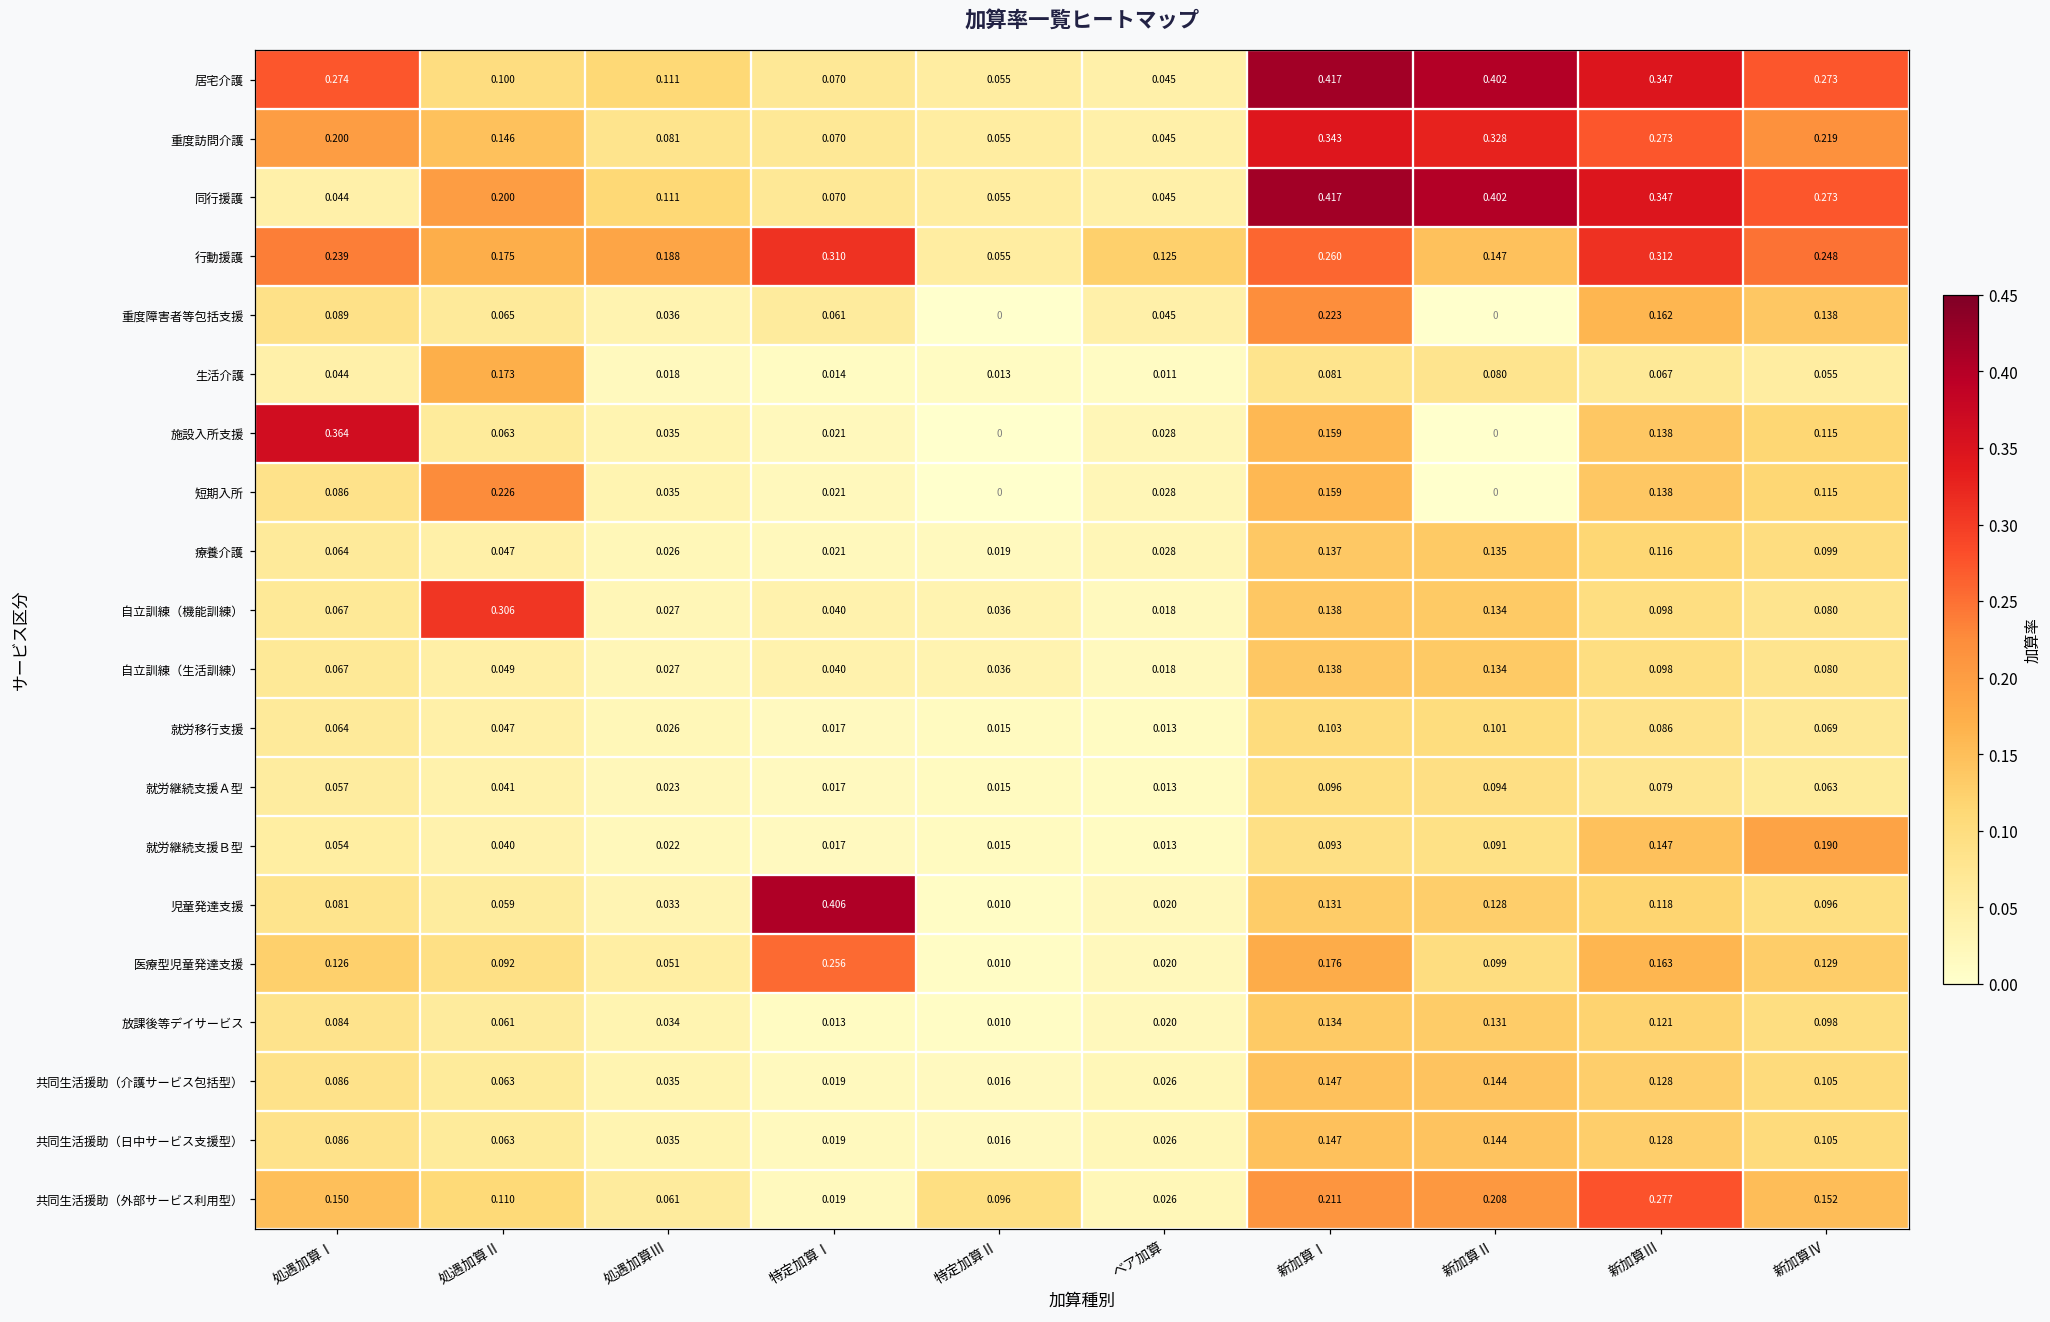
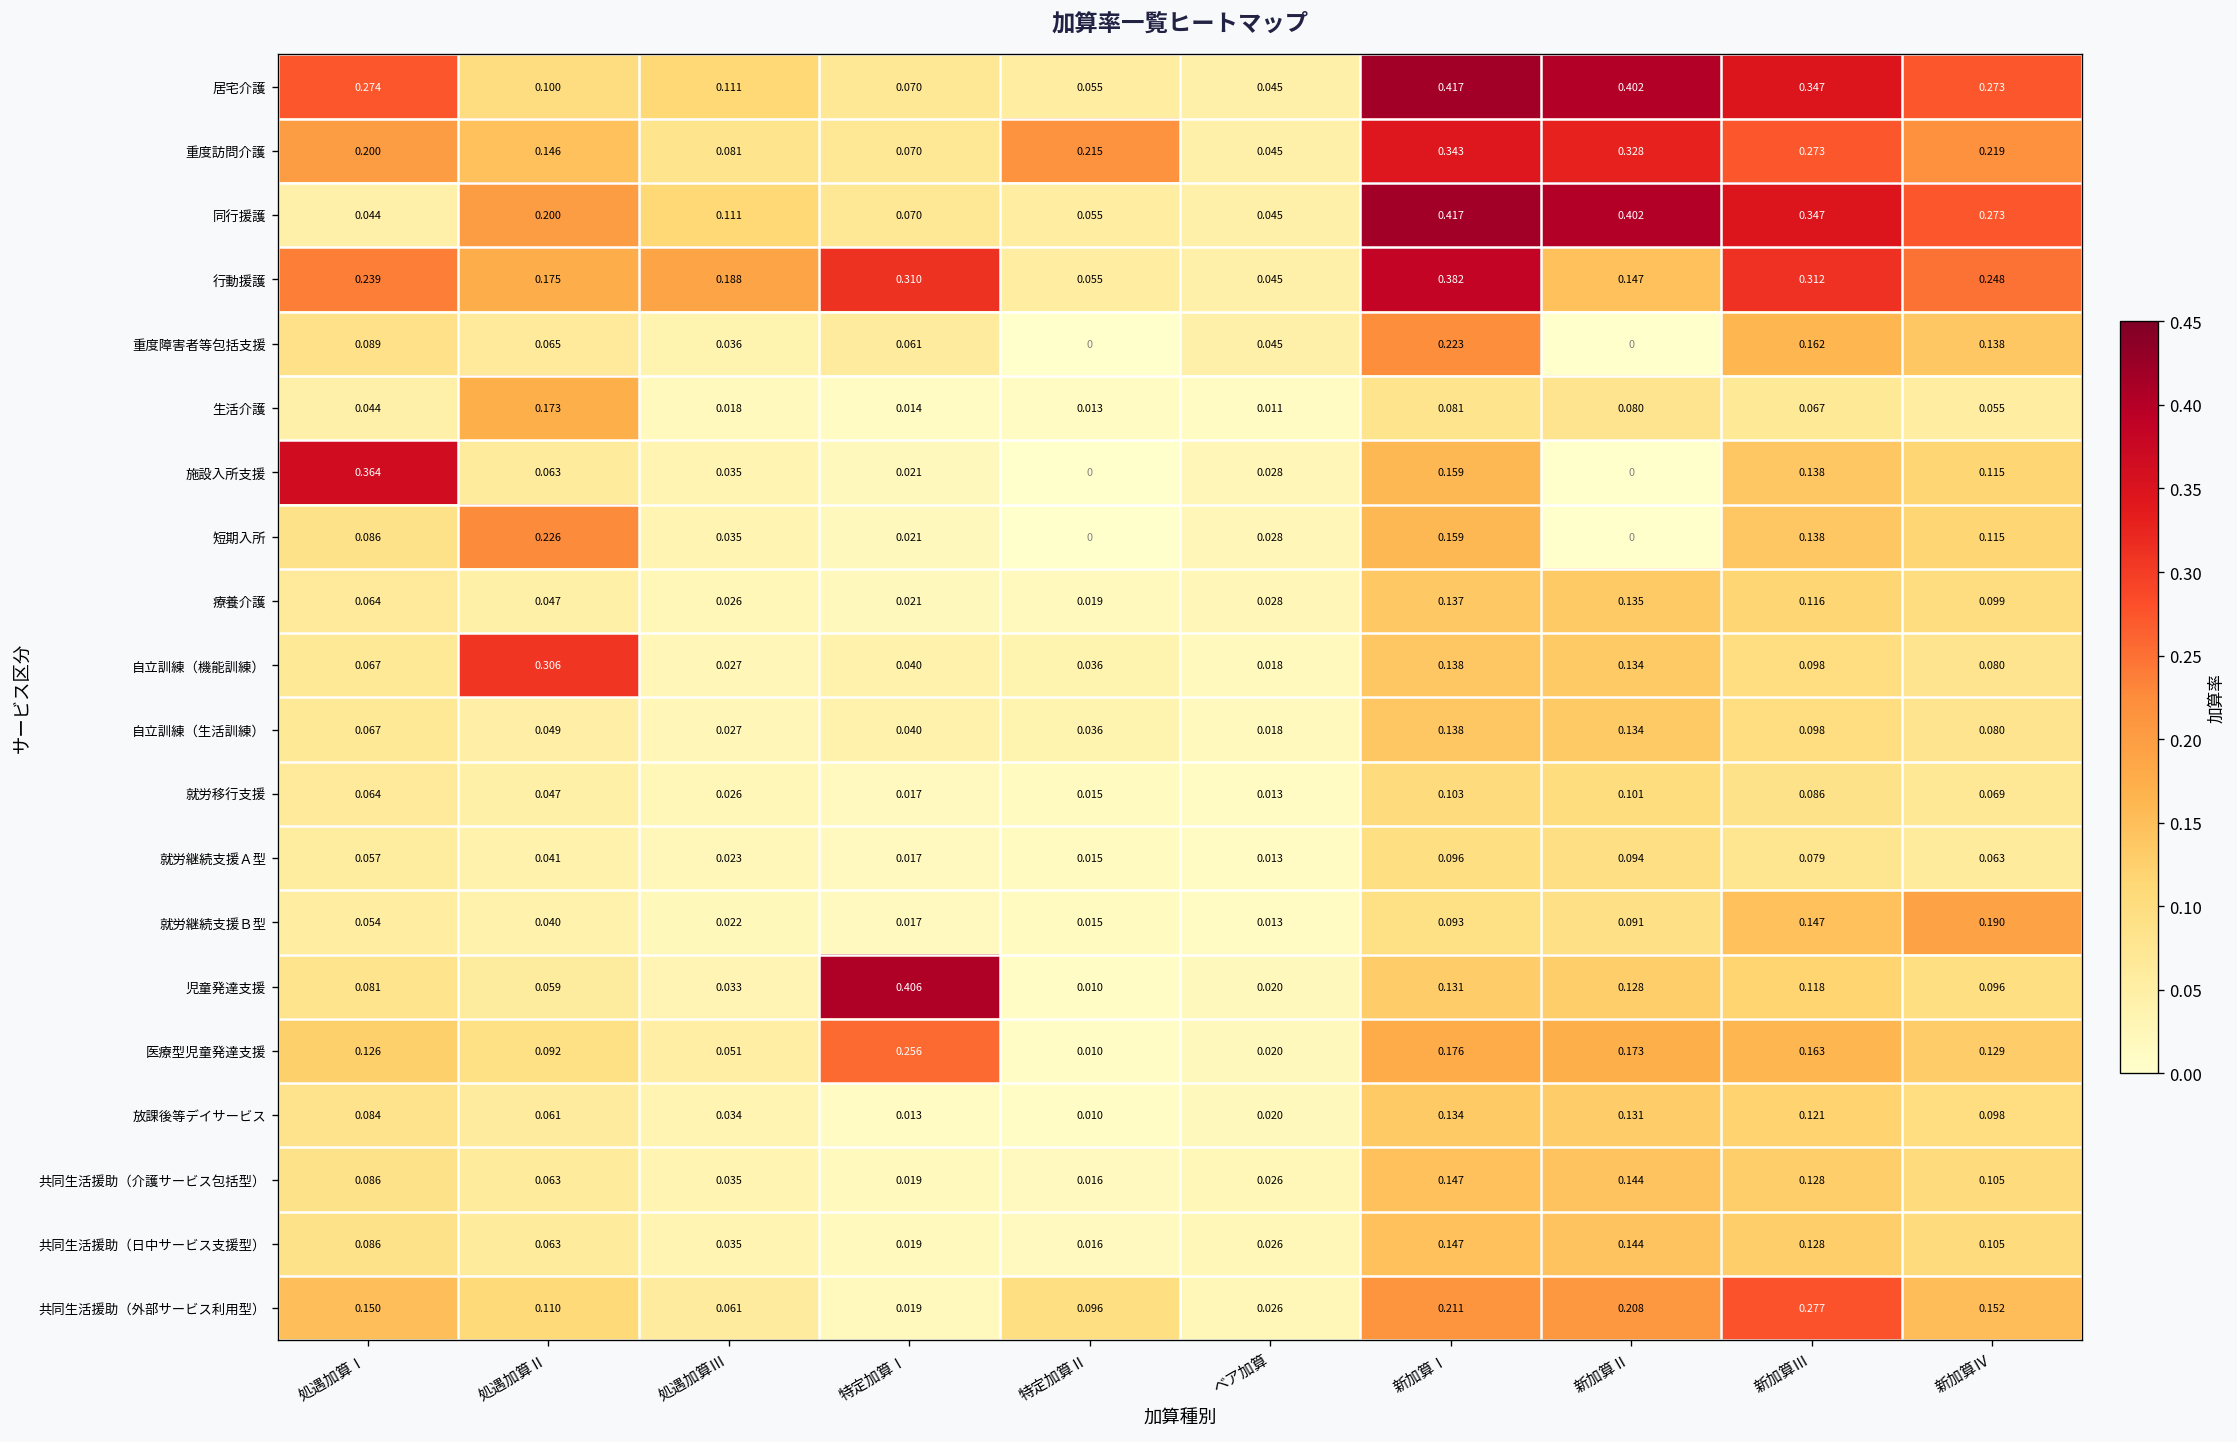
  {
    "居宅介護": {
      "処遇加算Ⅰ": 0.274,
      "処遇加算Ⅱ": 0.100,
      "処遇加算Ⅲ": 0.111,
      "特定加算Ⅰ": 0.070,
      "特定加算Ⅱ": 0.055,
      "ベア加算": 0.045,
      "新加算Ⅰ": 0.417,
      "新加算Ⅱ": 0.402,
      "新加算Ⅲ": 0.347,
      "新加算Ⅳ": 0.273
    },
    "重度訪問介護": {
      "処遇加算Ⅰ": 0.200,
      "処遇加算Ⅱ": 0.146,
      "処遇加算Ⅲ": 0.081,
      "特定加算Ⅰ": 0.070,
-     "特定加算Ⅱ": 0.055,
+     "特定加算Ⅱ": 0.215,
      "ベア加算": 0.045,
      "新加算Ⅰ": 0.343,
      "新加算Ⅱ": 0.328,
      "新加算Ⅲ": 0.273,
      "新加算Ⅳ": 0.219
    },
    "同行援護": {
      "処遇加算Ⅰ": 0.044,
      "処遇加算Ⅱ": 0.200,
      "処遇加算Ⅲ": 0.111,
      "特定加算Ⅰ": 0.070,
      "特定加算Ⅱ": 0.055,
      "ベア加算": 0.045,
      "新加算Ⅰ": 0.417,
      "新加算Ⅱ": 0.402,
      "新加算Ⅲ": 0.347,
      "新加算Ⅳ": 0.273
    },
    "行動援護": {
      "処遇加算Ⅰ": 0.239,
      "処遇加算Ⅱ": 0.175,
      "処遇加算Ⅲ": 0.188,
      "特定加算Ⅰ": 0.310,
      "特定加算Ⅱ": 0.055,
-     "ベア加算": 0.125,
-     "新加算Ⅰ": 0.260,
+     "ベア加算": 0.045,
+     "新加算Ⅰ": 0.382,
      "新加算Ⅱ": 0.147,
      "新加算Ⅲ": 0.312,
      "新加算Ⅳ": 0.248
    },
    "重度障害者等包括支援": {
      "処遇加算Ⅰ": 0.089,
      "処遇加算Ⅱ": 0.065,
      "処遇加算Ⅲ": 0.036,
      "特定加算Ⅰ": 0.061,
      "特定加算Ⅱ": 0,
      "ベア加算": 0.045,
      "新加算Ⅰ": 0.223,
      "新加算Ⅱ": 0,
      "新加算Ⅲ": 0.162,
      "新加算Ⅳ": 0.138
    },
    "生活介護": {
      "処遇加算Ⅰ": 0.044,
      "処遇加算Ⅱ": 0.173,
      "処遇加算Ⅲ": 0.018,
      "特定加算Ⅰ": 0.014,
      "特定加算Ⅱ": 0.013,
      "ベア加算": 0.011,
      "新加算Ⅰ": 0.081,
      "新加算Ⅱ": 0.080,
      "新加算Ⅲ": 0.067,
      "新加算Ⅳ": 0.055
    },
    "施設入所支援": {
      "処遇加算Ⅰ": 0.364,
      "処遇加算Ⅱ": 0.063,
      "処遇加算Ⅲ": 0.035,
      "特定加算Ⅰ": 0.021,
      "特定加算Ⅱ": 0,
      "ベア加算": 0.028,
      "新加算Ⅰ": 0.159,
      "新加算Ⅱ": 0,
      "新加算Ⅲ": 0.138,
      "新加算Ⅳ": 0.115
    },
    "短期入所": {
      "処遇加算Ⅰ": 0.086,
      "処遇加算Ⅱ": 0.226,
      "処遇加算Ⅲ": 0.035,
      "特定加算Ⅰ": 0.021,
      "特定加算Ⅱ": 0,
      "ベア加算": 0.028,
      "新加算Ⅰ": 0.159,
      "新加算Ⅱ": 0,
      "新加算Ⅲ": 0.138,
      "新加算Ⅳ": 0.115
    },
    "療養介護": {
      "処遇加算Ⅰ": 0.064,
      "処遇加算Ⅱ": 0.047,
      "処遇加算Ⅲ": 0.026,
      "特定加算Ⅰ": 0.021,
      "特定加算Ⅱ": 0.019,
      "ベア加算": 0.028,
      "新加算Ⅰ": 0.137,
      "新加算Ⅱ": 0.135,
      "新加算Ⅲ": 0.116,
      "新加算Ⅳ": 0.099
    },
    "自立訓練（機能訓練）": {
      "処遇加算Ⅰ": 0.067,
      "処遇加算Ⅱ": 0.306,
      "処遇加算Ⅲ": 0.027,
      "特定加算Ⅰ": 0.040,
      "特定加算Ⅱ": 0.036,
      "ベア加算": 0.018,
      "新加算Ⅰ": 0.138,
      "新加算Ⅱ": 0.134,
      "新加算Ⅲ": 0.098,
      "新加算Ⅳ": 0.080
    },
    "自立訓練（生活訓練）": {
      "処遇加算Ⅰ": 0.067,
      "処遇加算Ⅱ": 0.049,
      "処遇加算Ⅲ": 0.027,
      "特定加算Ⅰ": 0.040,
      "特定加算Ⅱ": 0.036,
      "ベア加算": 0.018,
      "新加算Ⅰ": 0.138,
      "新加算Ⅱ": 0.134,
      "新加算Ⅲ": 0.098,
      "新加算Ⅳ": 0.080
    },
    "就労移行支援": {
      "処遇加算Ⅰ": 0.064,
      "処遇加算Ⅱ": 0.047,
      "処遇加算Ⅲ": 0.026,
      "特定加算Ⅰ": 0.017,
      "特定加算Ⅱ": 0.015,
      "ベア加算": 0.013,
      "新加算Ⅰ": 0.103,
      "新加算Ⅱ": 0.101,
      "新加算Ⅲ": 0.086,
      "新加算Ⅳ": 0.069
    },
    "就労継続支援Ａ型": {
      "処遇加算Ⅰ": 0.057,
      "処遇加算Ⅱ": 0.041,
      "処遇加算Ⅲ": 0.023,
      "特定加算Ⅰ": 0.017,
      "特定加算Ⅱ": 0.015,
      "ベア加算": 0.013,
      "新加算Ⅰ": 0.096,
      "新加算Ⅱ": 0.094,
      "新加算Ⅲ": 0.079,
      "新加算Ⅳ": 0.063
    },
    "就労継続支援Ｂ型": {
      "処遇加算Ⅰ": 0.054,
      "処遇加算Ⅱ": 0.040,
      "処遇加算Ⅲ": 0.022,
      "特定加算Ⅰ": 0.017,
      "特定加算Ⅱ": 0.015,
      "ベア加算": 0.013,
      "新加算Ⅰ": 0.093,
      "新加算Ⅱ": 0.091,
      "新加算Ⅲ": 0.147,
      "新加算Ⅳ": 0.190
    },
    "児童発達支援": {
      "処遇加算Ⅰ": 0.081,
      "処遇加算Ⅱ": 0.059,
      "処遇加算Ⅲ": 0.033,
      "特定加算Ⅰ": 0.406,
      "特定加算Ⅱ": 0.010,
      "ベア加算": 0.020,
      "新加算Ⅰ": 0.131,
      "新加算Ⅱ": 0.128,
      "新加算Ⅲ": 0.118,
      "新加算Ⅳ": 0.096
    },
    "医療型児童発達支援": {
      "処遇加算Ⅰ": 0.126,
      "処遇加算Ⅱ": 0.092,
      "処遇加算Ⅲ": 0.051,
      "特定加算Ⅰ": 0.256,
      "特定加算Ⅱ": 0.010,
      "ベア加算": 0.020,
      "新加算Ⅰ": 0.176,
-     "新加算Ⅱ": 0.099,
+     "新加算Ⅱ": 0.173,
      "新加算Ⅲ": 0.163,
      "新加算Ⅳ": 0.129
    },
    "放課後等デイサービス": {
      "処遇加算Ⅰ": 0.084,
      "処遇加算Ⅱ": 0.061,
      "処遇加算Ⅲ": 0.034,
      "特定加算Ⅰ": 0.013,
      "特定加算Ⅱ": 0.010,
      "ベア加算": 0.020,
      "新加算Ⅰ": 0.134,
      "新加算Ⅱ": 0.131,
      "新加算Ⅲ": 0.121,
      "新加算Ⅳ": 0.098
    },
    "共同生活援助（介護サービス包括型）": {
      "処遇加算Ⅰ": 0.086,
      "処遇加算Ⅱ": 0.063,
      "処遇加算Ⅲ": 0.035,
      "特定加算Ⅰ": 0.019,
      "特定加算Ⅱ": 0.016,
      "ベア加算": 0.026,
      "新加算Ⅰ": 0.147,
      "新加算Ⅱ": 0.144,
      "新加算Ⅲ": 0.128,
      "新加算Ⅳ": 0.105
    },
    "共同生活援助（日中サービス支援型）": {
      "処遇加算Ⅰ": 0.086,
      "処遇加算Ⅱ": 0.063,
      "処遇加算Ⅲ": 0.035,
      "特定加算Ⅰ": 0.019,
      "特定加算Ⅱ": 0.016,
      "ベア加算": 0.026,
      "新加算Ⅰ": 0.147,
      "新加算Ⅱ": 0.144,
      "新加算Ⅲ": 0.128,
      "新加算Ⅳ": 0.105
    },
    "共同生活援助（外部サービス利用型）": {
      "処遇加算Ⅰ": 0.150,
      "処遇加算Ⅱ": 0.110,
      "処遇加算Ⅲ": 0.061,
      "特定加算Ⅰ": 0.019,
      "特定加算Ⅱ": 0.096,
      "ベア加算": 0.026,
      "新加算Ⅰ": 0.211,
      "新加算Ⅱ": 0.208,
      "新加算Ⅲ": 0.277,
      "新加算Ⅳ": 0.152
    }
  }
